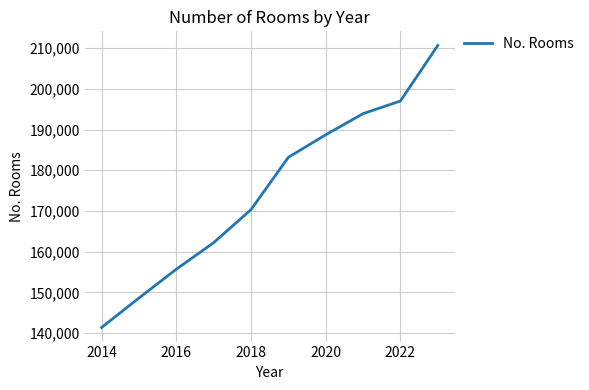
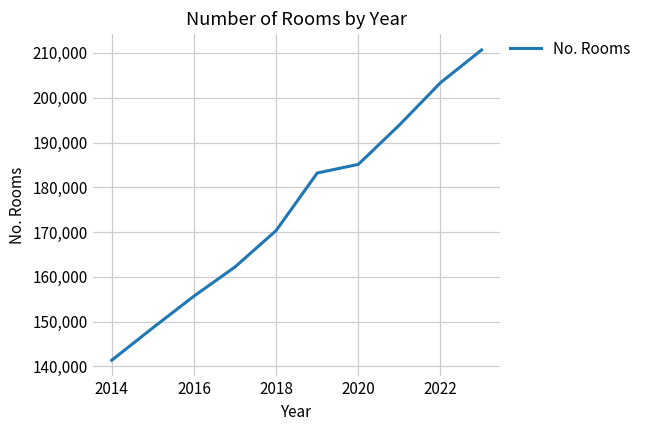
  {
    "2014": "141,000",
    "2016": "156,000",
    "2018": "170,000",
-   "2020": "189,000",
-   "2022": "197,000"
+   "2020": "185,000",
+   "2022": "203,000"
  }
